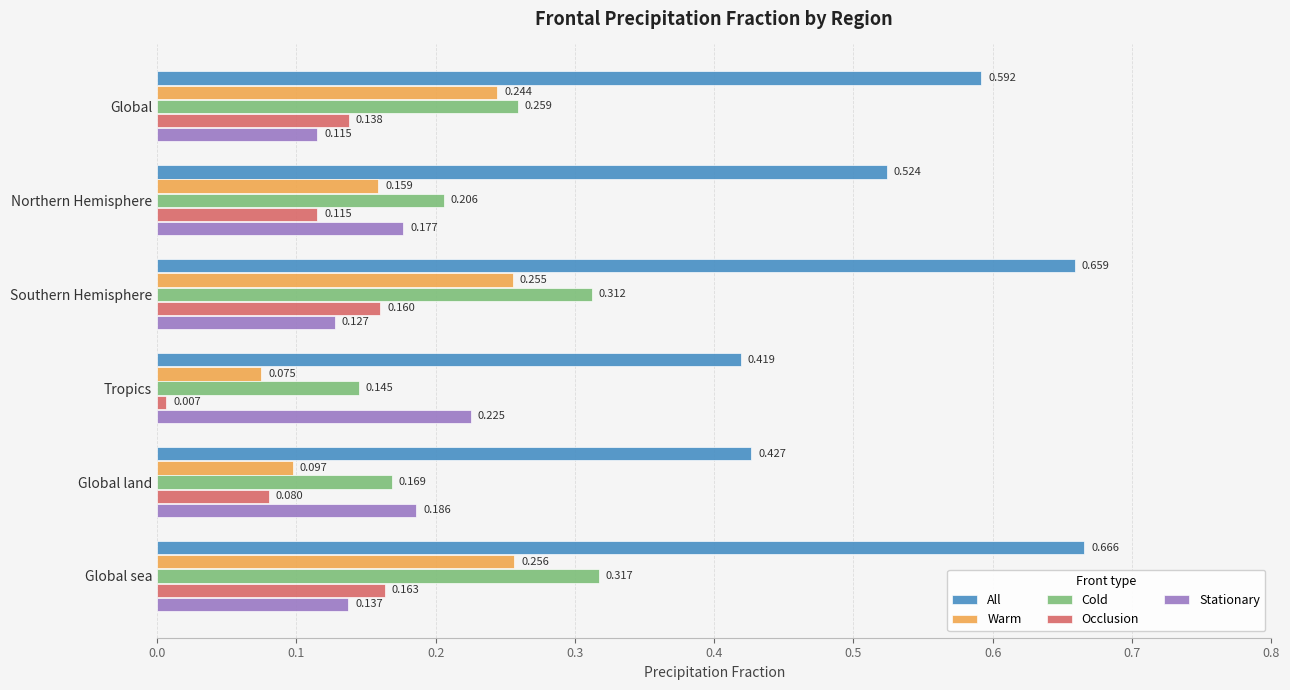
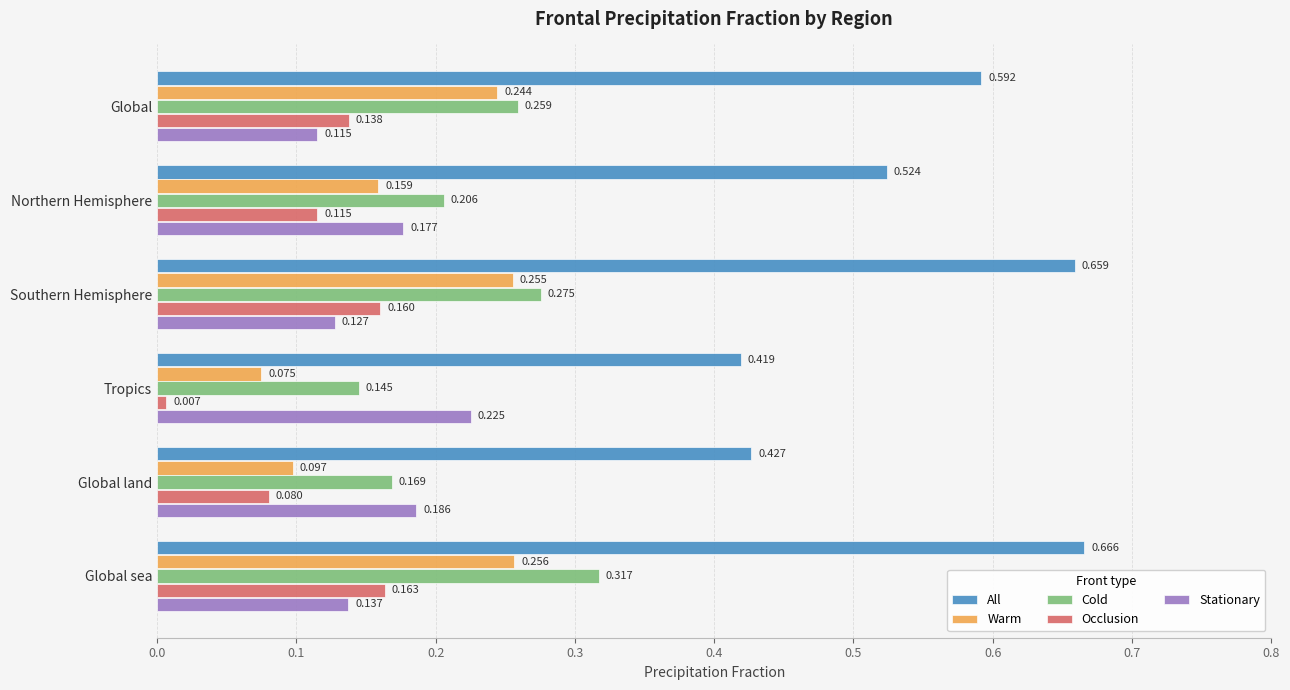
  {
    "All": {
      "Global": 0.592,
      "Northern Hemisphere": 0.524,
      "Southern Hemisphere": 0.659,
      "Tropics": 0.419,
      "Global land": 0.427,
      "Global sea": 0.666
    },
    "Warm": {
      "Global": 0.244,
      "Northern Hemisphere": 0.159,
      "Southern Hemisphere": 0.255,
      "Tropics": 0.075,
      "Global land": 0.097,
      "Global sea": 0.256
    },
    "Cold": {
      "Global": 0.259,
      "Northern Hemisphere": 0.206,
-     "Southern Hemisphere": 0.312,
+     "Southern Hemisphere": 0.275,
      "Tropics": 0.145,
      "Global land": 0.169,
      "Global sea": 0.317
    },
    "Occlusion": {
      "Global": 0.138,
      "Northern Hemisphere": 0.115,
      "Southern Hemisphere": 0.160,
      "Tropics": 0.007,
      "Global land": 0.080,
      "Global sea": 0.163
    },
    "Stationary": {
      "Global": 0.115,
      "Northern Hemisphere": 0.177,
      "Southern Hemisphere": 0.127,
      "Tropics": 0.225,
      "Global land": 0.186,
      "Global sea": 0.137
    }
  }
